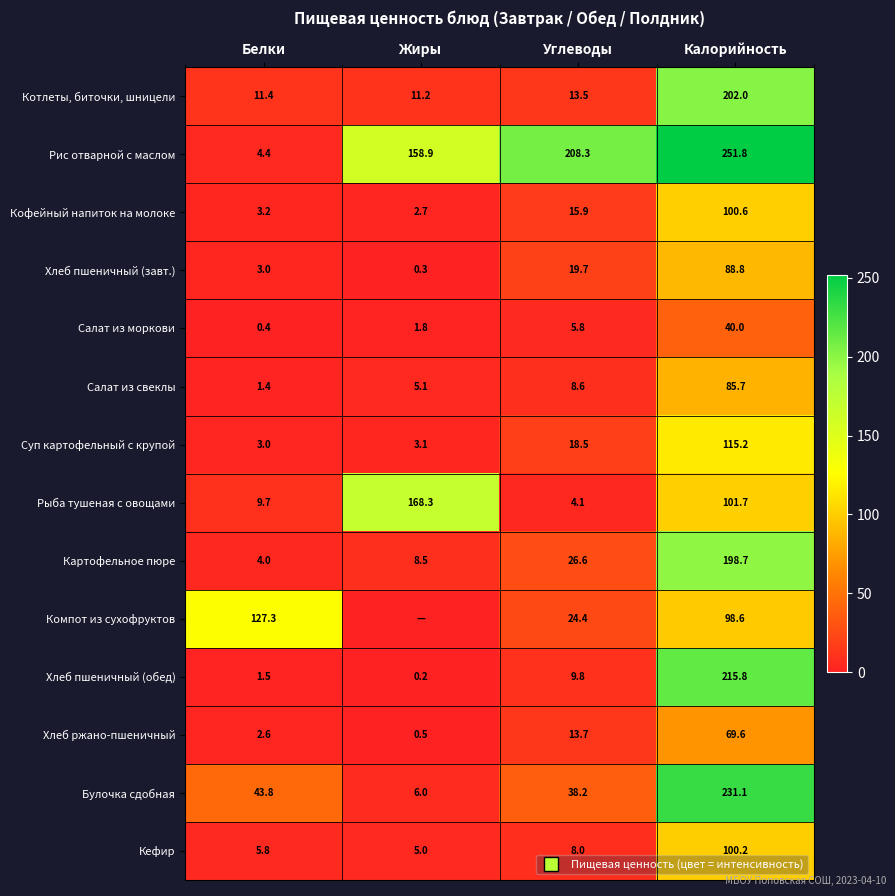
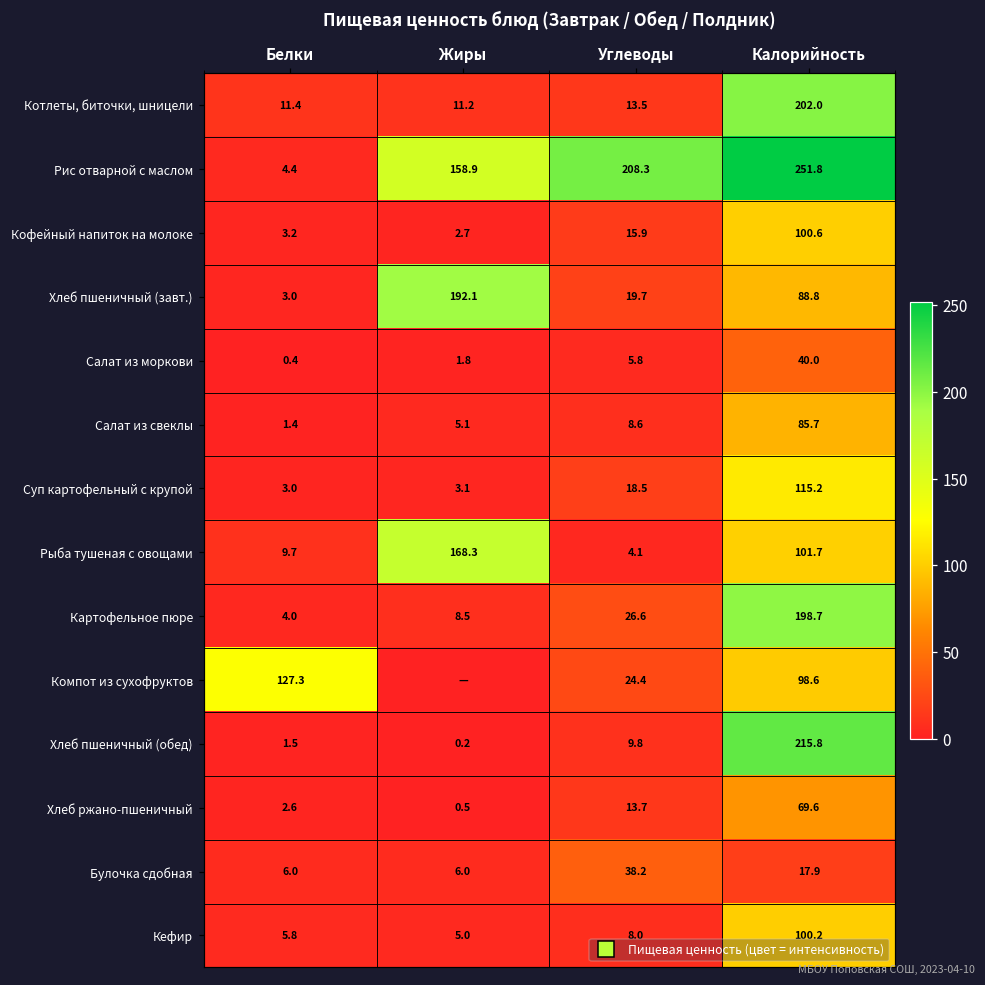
  {
    "Котлеты, биточки, шницели": {
      "Белки": 11.4,
      "Жиры": 11.2,
      "Углеводы": 13.5,
      "Калорийность": 202.0
    },
    "Рис отварной с маслом": {
      "Белки": 4.4,
      "Жиры": 158.9,
      "Углеводы": 208.3,
      "Калорийность": 251.8
    },
    "Кофейный напиток на молоке": {
      "Белки": 3.2,
      "Жиры": 2.7,
      "Углеводы": 15.9,
      "Калорийность": 100.6
    },
    "Хлеб пшеничный (завт.)": {
      "Белки": 3.0,
-     "Жиры": 0.3,
+     "Жиры": 192.1,
      "Углеводы": 19.7,
      "Калорийность": 88.8
    },
    "Салат из моркови": {
      "Белки": 0.4,
      "Жиры": 1.8,
      "Углеводы": 5.8,
      "Калорийность": 40.0
    },
    "Салат из свеклы": {
      "Белки": 1.4,
      "Жиры": 5.1,
      "Углеводы": 8.6,
      "Калорийность": 85.7
    },
    "Суп картофельный с крупой": {
      "Белки": 3.0,
      "Жиры": 3.1,
      "Углеводы": 18.5,
      "Калорийность": 115.2
    },
    "Рыба тушеная с овощами": {
      "Белки": 9.7,
      "Жиры": 168.3,
      "Углеводы": 4.1,
      "Калорийность": 101.7
    },
    "Картофельное пюре": {
      "Белки": 4.0,
      "Жиры": 8.5,
      "Углеводы": 26.6,
      "Калорийность": 198.7
    },
    "Компот из сухофруктов": {
      "Белки": 127.3,
      "Углеводы": 24.4,
      "Калорийность": 98.6
    },
    "Хлеб пшеничный (обед)": {
      "Белки": 1.5,
      "Жиры": 0.2,
      "Углеводы": 9.8,
      "Калорийность": 215.8
    },
    "Хлеб ржано-пшеничный": {
      "Белки": 2.6,
      "Жиры": 0.5,
      "Углеводы": 13.7,
      "Калорийность": 69.6
    },
    "Булочка сдобная": {
-     "Белки": 43.8,
+     "Белки": 6.0,
      "Жиры": 6.0,
      "Углеводы": 38.2,
-     "Калорийность": 231.1
+     "Калорийность": 17.9
    },
    "Кефир": {
      "Белки": 5.8,
      "Жиры": 5.0
    }
  }
